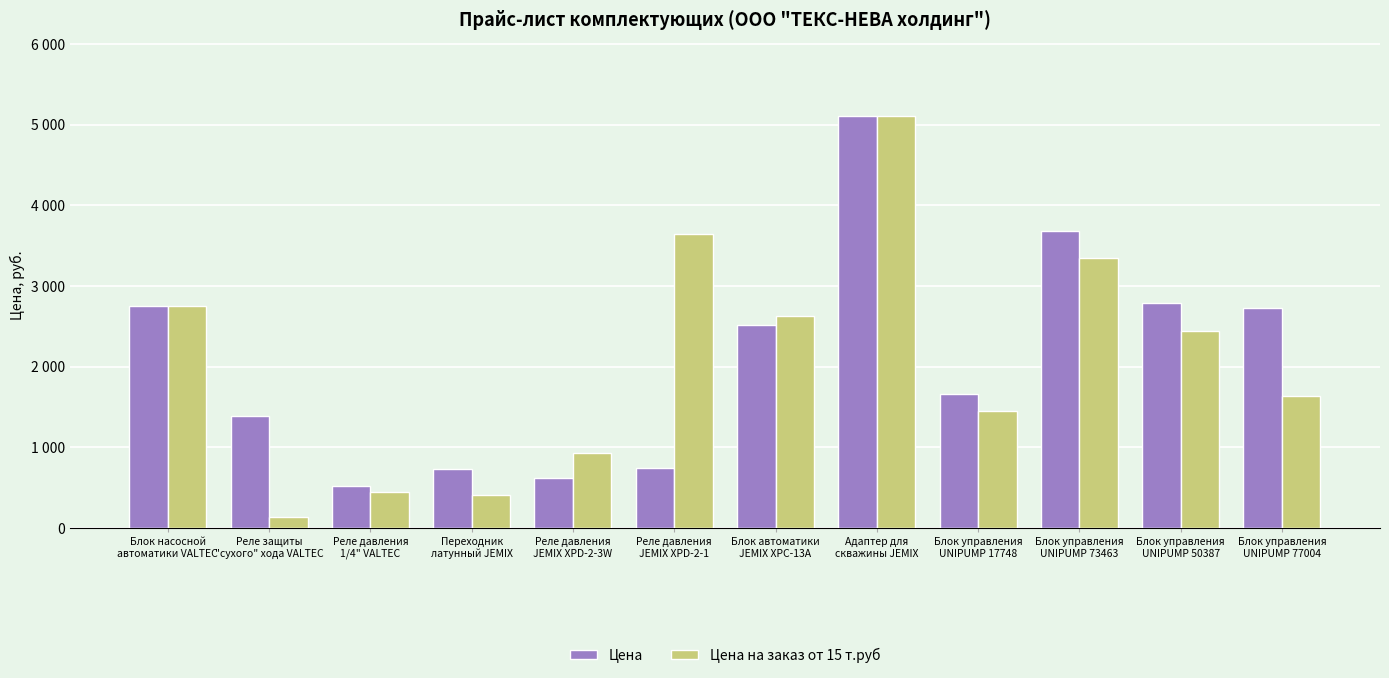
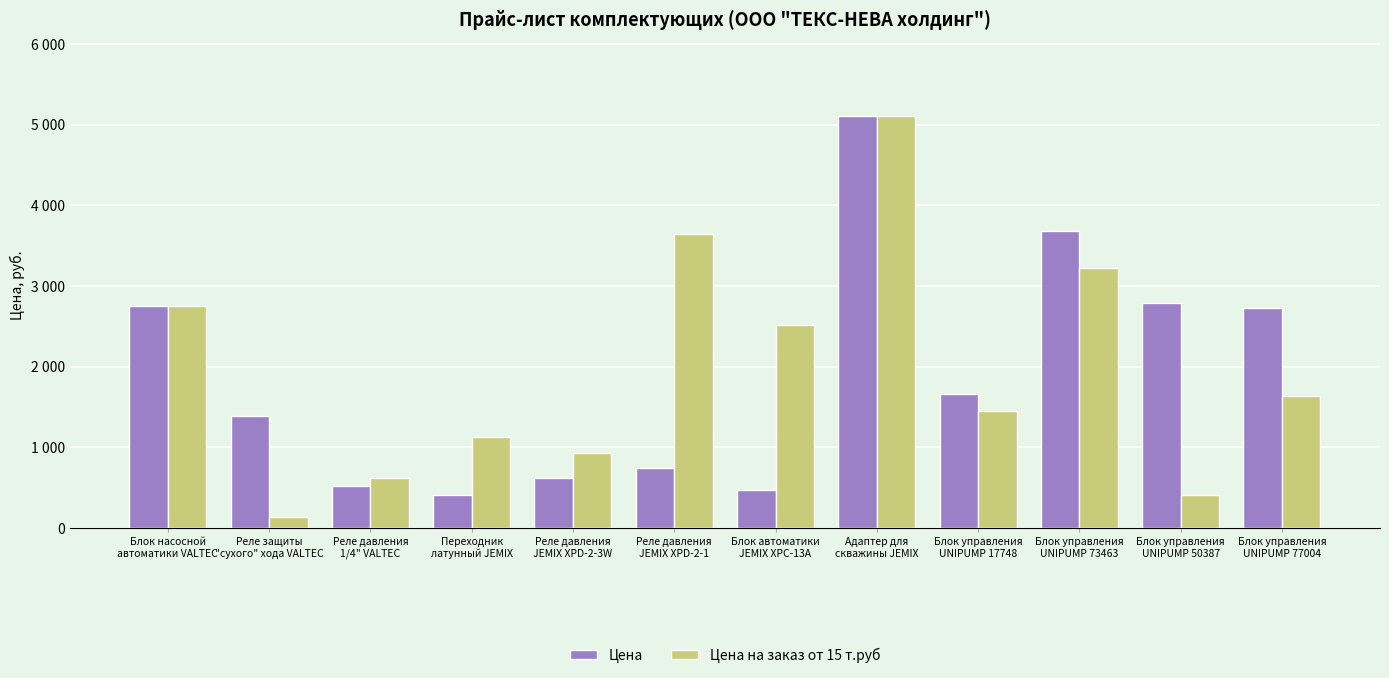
  {
    "Цена": {
      "Блок насосной автоматики VALTEC": 2700,
      "Реле защиты \"сухого\" хода VALTEC": 1400,
      "Реле давления 1/4\" VALTEC": 500,
-     "Переходник латунный JEMIX": 700,
+     "Переходник латунный JEMIX": 400,
      "Реле давления JEMIX XPD-2-3W": 600,
      "Реле давления JEMIX XPD-2-1": 700,
-     "Блок автоматики JEMIX XPC-13A": 2500,
+     "Блок автоматики JEMIX XPC-13A": 500,
      "Адаптер для скважины JEMIX": 5100,
      "Блок управления UNIPUMP 17748": 1700,
      "Блок управления UNIPUMP 73463": 3700,
      "Блок управления UNIPUMP 50387": 2800,
      "Блок управления UNIPUMP 77004": 2700
    },
    "Цена на заказ от 15 т.руб": {
      "Блок насосной автоматики VALTEC": 2700,
      "Реле защиты \"сухого\" хода VALTEC": 100,
-     "Реле давления 1/4\" VALTEC": 400,
-     "Переходник латунный JEMIX": 400,
+     "Реле давления 1/4\" VALTEC": 600,
+     "Переходник латунный JEMIX": 1100,
      "Реле давления JEMIX XPD-2-3W": 900,
      "Реле давления JEMIX XPD-2-1": 3600,
-     "Блок автоматики JEMIX XPC-13A": 2600,
+     "Блок автоматики JEMIX XPC-13A": 2500,
      "Адаптер для скважины JEMIX": 5100,
      "Блок управления UNIPUMP 17748": 1500,
-     "Блок управления UNIPUMP 73463": 3300,
-     "Блок управления UNIPUMP 50387": 2400,
+     "Блок управления UNIPUMP 73463": 3200,
+     "Блок управления UNIPUMP 50387": 400,
      "Блок управления UNIPUMP 77004": 1600
    }
  }
